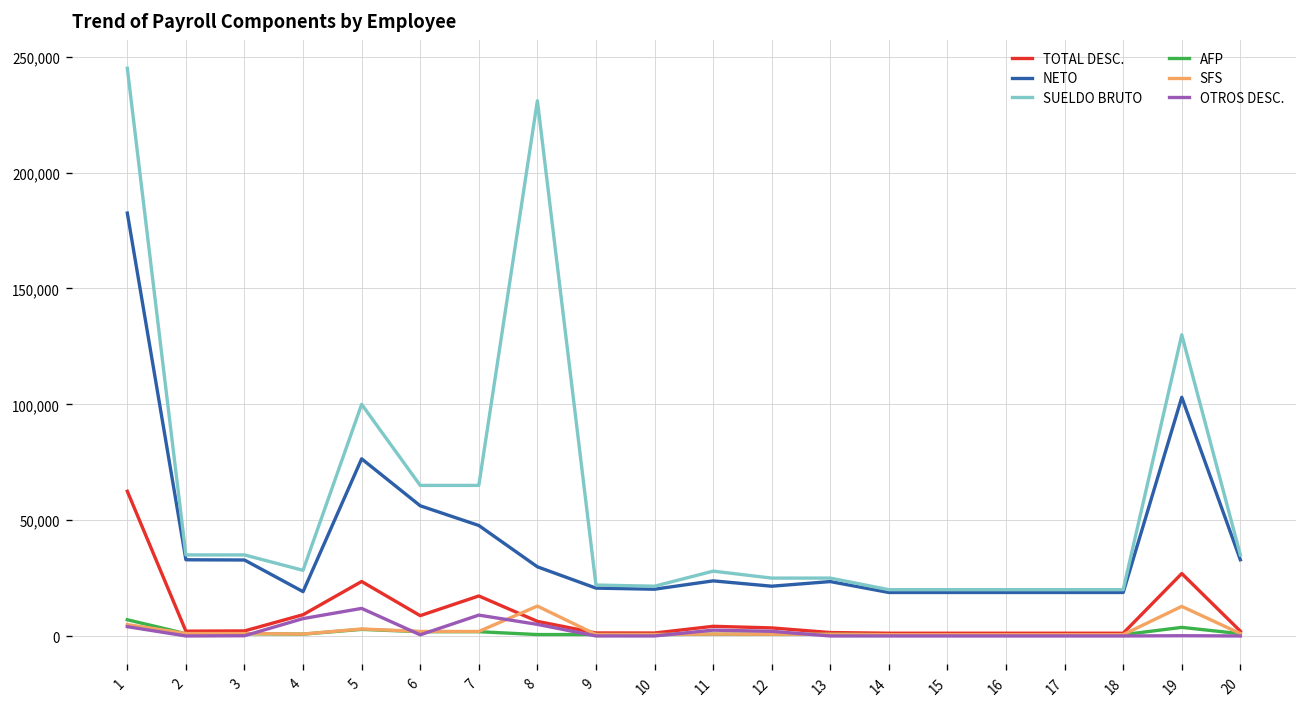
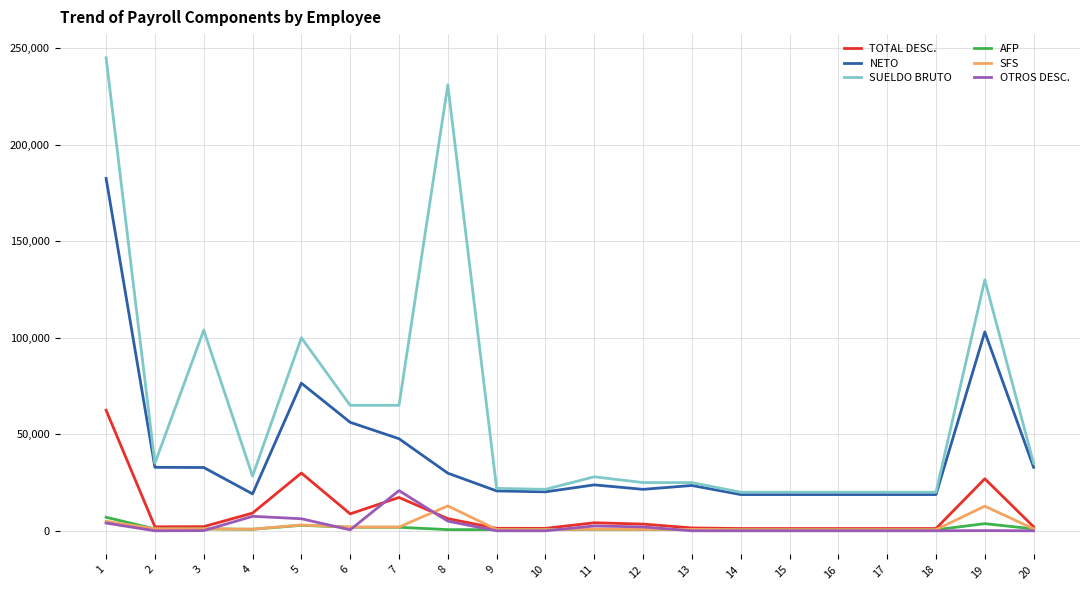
  {
    "TOTAL DESC.": {
      "1": "62,000",
      "4": "9,000",
-     "5": "24,000",
+     "5": "30,000",
      "6": "9,000",
      "7": "17,000",
      "11": "4,000",
      "12": "4,000",
      "19": "27,000"
    },
    "NETO": {
      "1": "183,000",
      "2": "33,000",
      "3": "33,000",
      "4": "19,000",
      "5": "76,000",
      "6": "56,000",
      "7": "48,000",
      "8": "30,000",
      "11": "24,000",
      "12": "21,000",
      "13": "23,000",
      "19": "103,000",
      "20": "33,000"
    },
    "SUELDO BRUTO": {
      "1": "245,000",
      "2": "35,000",
-     "3": "35,000",
+     "3": "104,000",
      "4": "28,000",
      "5": "100,000",
      "6": "65,000",
      "7": "65,000",
      "8": "231,000",
      "11": "28,000",
      "12": "25,000",
      "13": "25,000",
      "19": "130,000",
      "20": "35,000"
    },
    "AFP": {
      "1": "7,000",
      "8": "1,000",
      "19": "4,000"
    },
    "SFS": {
      "8": "13,000",
      "19": "13,000"
    },
    "OTROS DESC.": {
      "4": "8,000",
-     "5": "12,000",
-     "7": "9,000",
+     "5": "6,000",
+     "7": "21,000",
      "11": "3,000",
      "19": "0"
    }
  }
